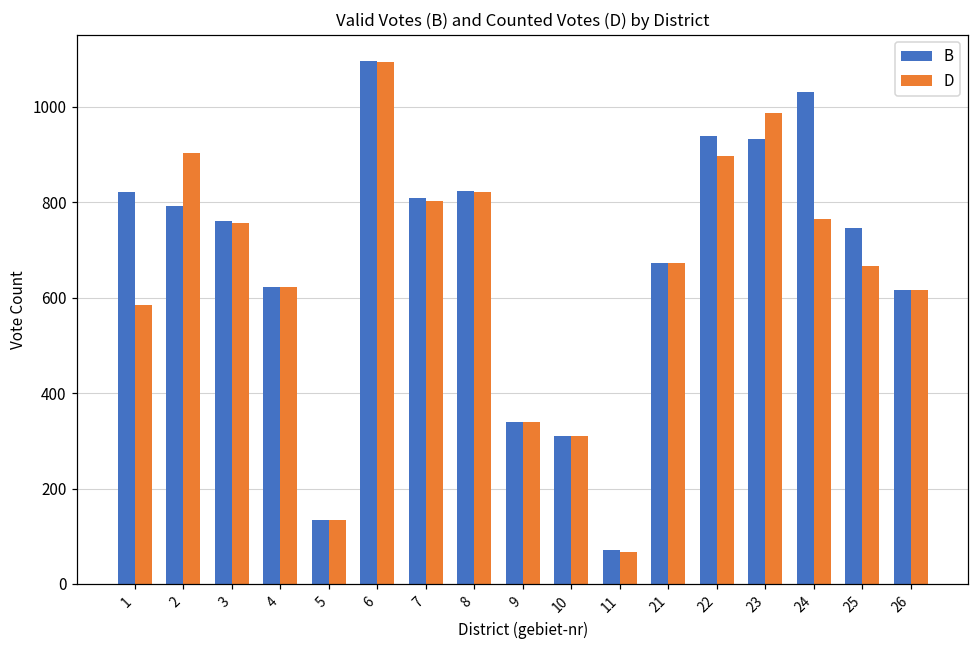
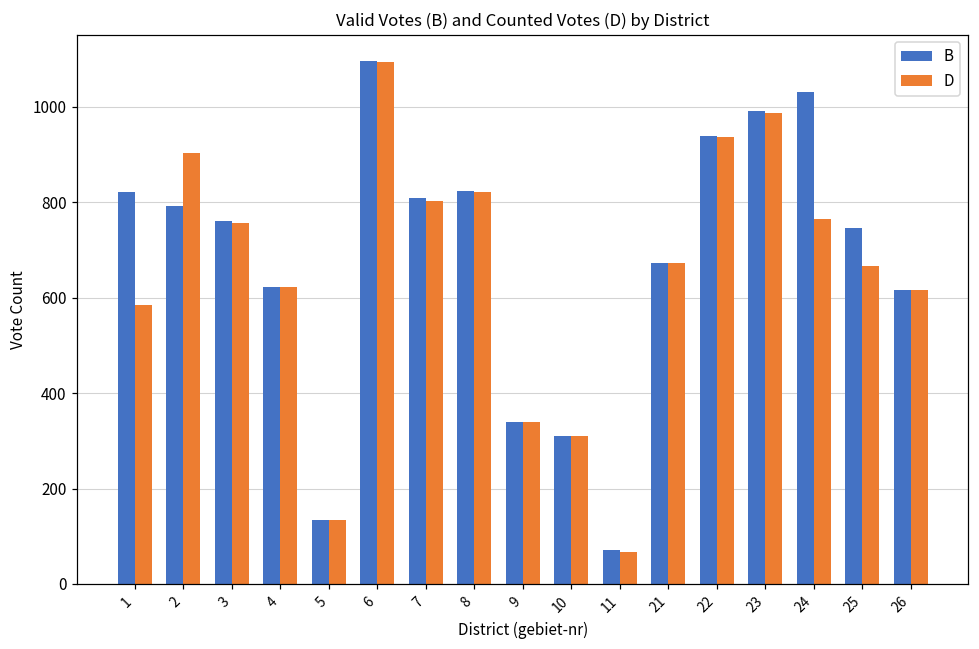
  {
    "B": {
      "1": 820,
      "2": 790,
      "3": 760,
      "4": 620,
      "5": 140,
      "6": 1100,
      "7": 810,
      "8": 820,
      "9": 340,
      "10": 310,
      "11": 70,
      "21": 670,
      "22": 940,
-     "23": 930,
+     "23": 990,
      "24": 1030,
      "25": 750,
      "26": 620
    },
    "D": {
      "1": 590,
      "2": 900,
      "3": 760,
      "4": 620,
      "5": 140,
      "6": 1090,
      "7": 800,
      "8": 820,
      "9": 340,
      "10": 310,
      "11": 70,
      "21": 670,
-     "22": 900,
+     "22": 940,
      "23": 990,
      "24": 770,
      "25": 670,
      "26": 620
    }
  }
